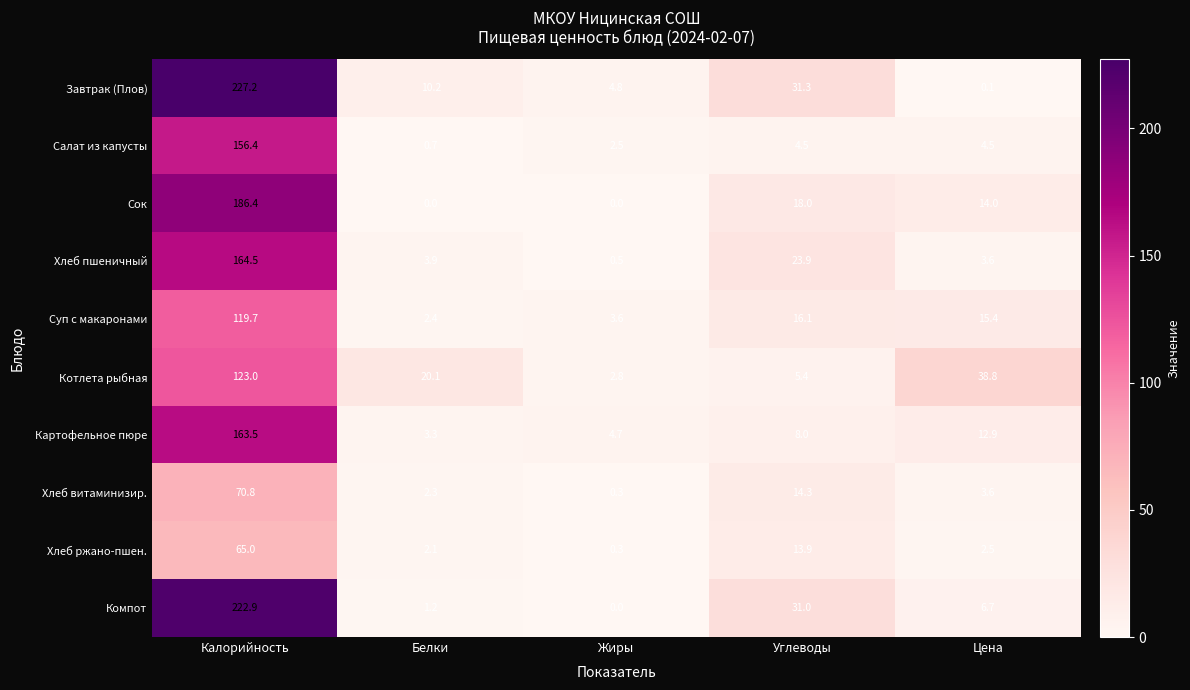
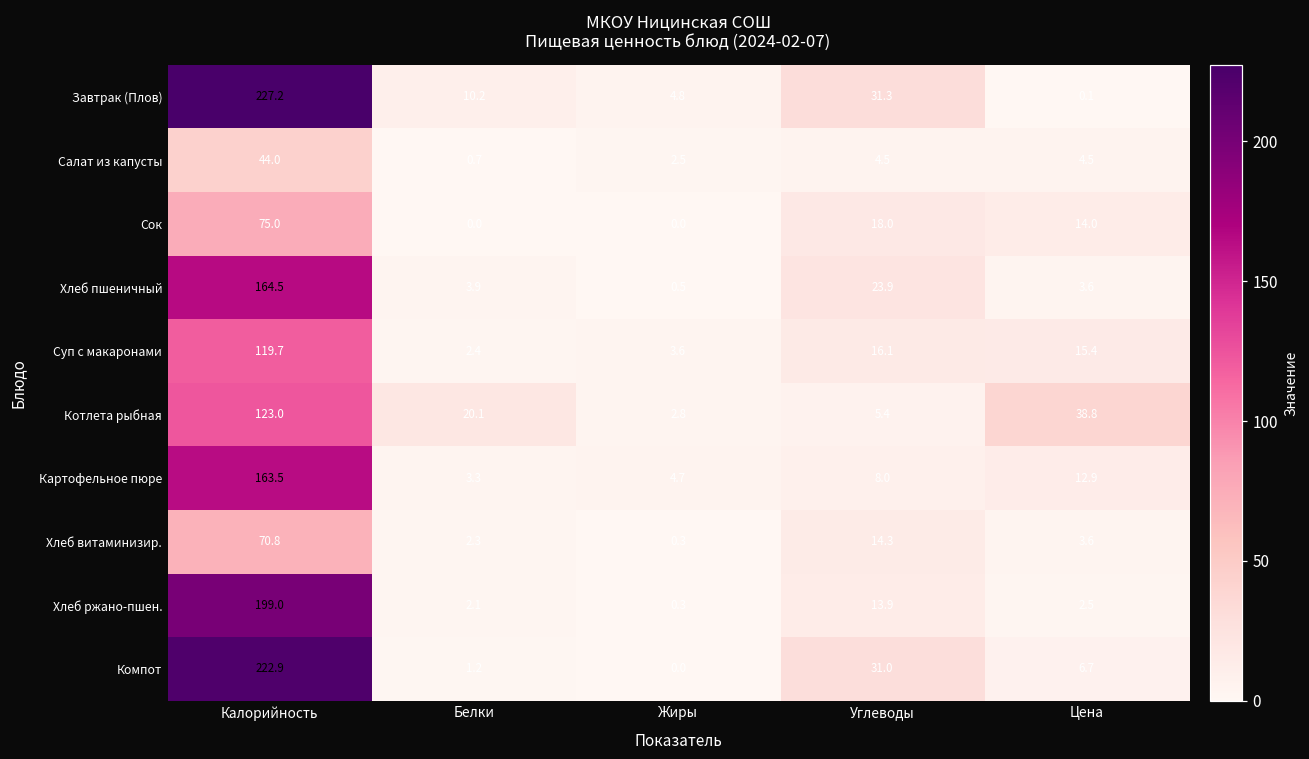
  {
    "Завтрак (Плов)": {
      "Калорийность": 227.2
    },
    "Салат из капусты": {
-     "Калорийность": 156.4
+     "Калорийность": 44.0
    },
    "Сок": {
-     "Калорийность": 186.4
+     "Калорийность": 75.0
    },
    "Хлеб пшеничный": {
      "Калорийность": 164.5
    },
    "Суп с макаронами": {
      "Калорийность": 119.7
    },
    "Котлета рыбная": {
      "Калорийность": 123.0
    },
    "Картофельное пюре": {
      "Калорийность": 163.5
    },
    "Хлеб витаминизир.": {
      "Калорийность": 70.8
    },
    "Хлеб ржано-пшен.": {
-     "Калорийность": 65.0
+     "Калорийность": 199.0
    },
    "Компот": {
      "Калорийность": 222.9
    }
  }
